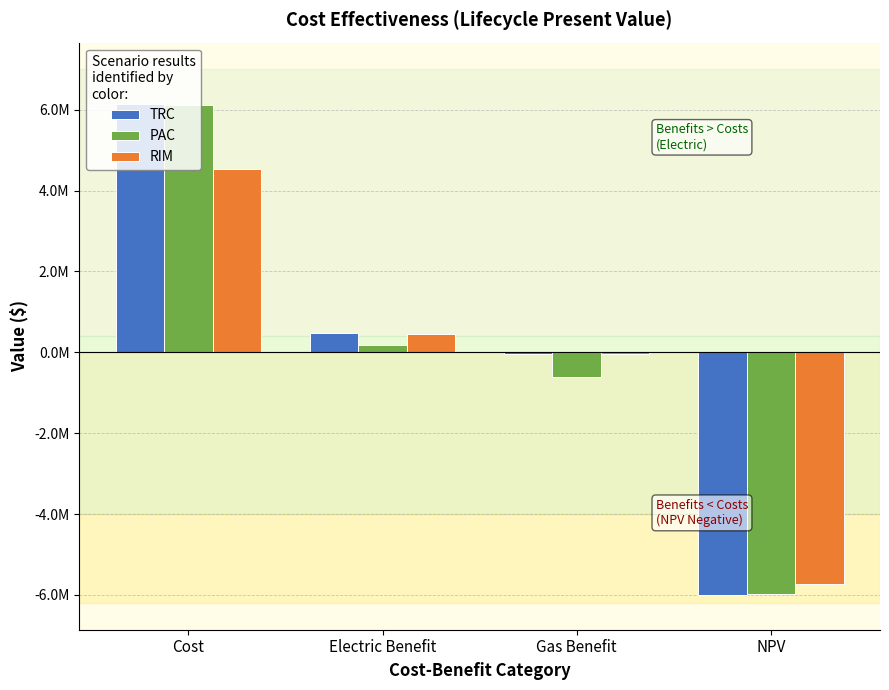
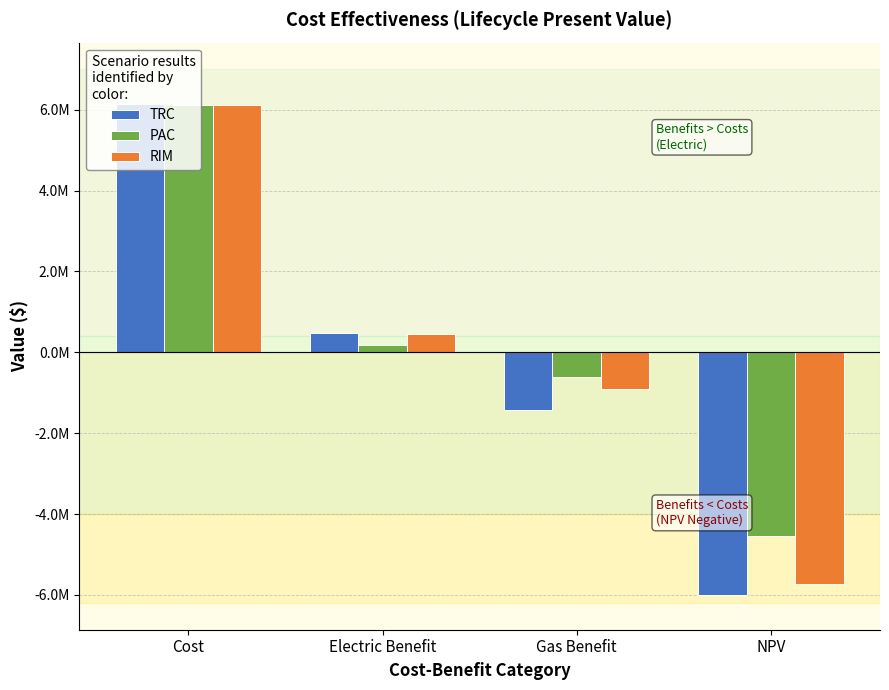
  {
    "TRC": {
      "Electric Benefit": 500000,
-     "Gas Benefit": 0,
+     "Gas Benefit": -1400000,
      "NPV": -6000000
    },
    "PAC": {
      "Electric Benefit": 200000,
      "Gas Benefit": -600000,
-     "NPV": -6000000
+     "NPV": -4600000
    },
    "RIM": {
-     "Cost": 4500000,
+     "Cost": 6100000,
      "Electric Benefit": 500000,
-     "Gas Benefit": 0,
+     "Gas Benefit": -900000,
      "NPV": -5700000
    }
  }
